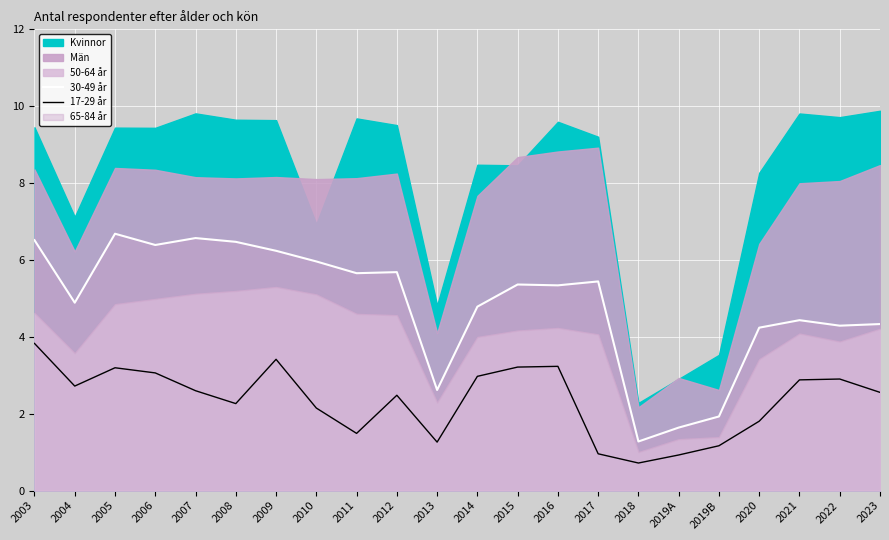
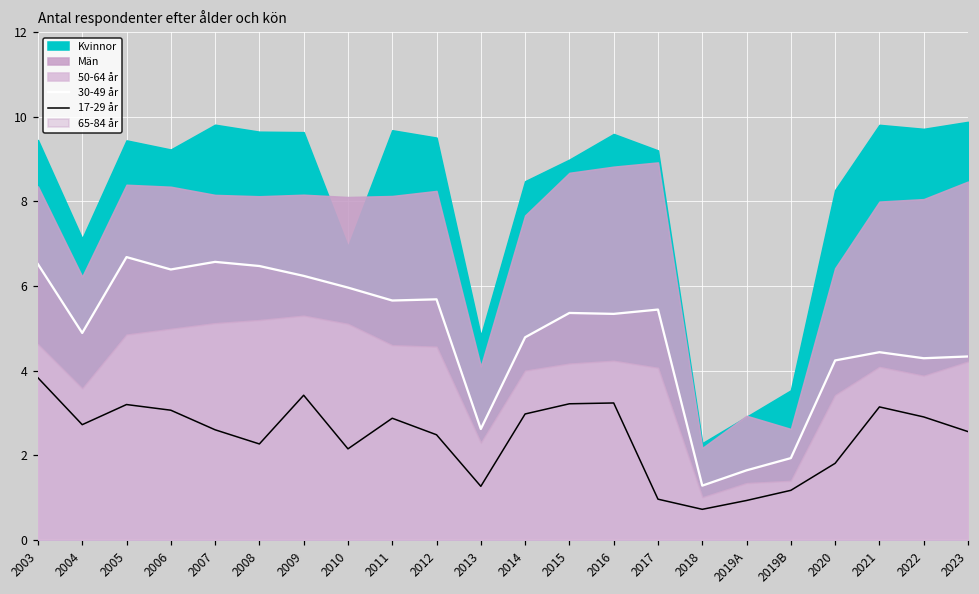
  {
    "Kvinnor": {
      "2003": 9.5,
      "2004": 7.1,
      "2005": 9.4,
-     "2006": 9.4,
+     "2006": 9.2,
      "2007": 9.8,
      "2008": 9.6,
      "2009": 9.6,
      "2010": 6.9,
      "2011": 9.7,
      "2012": 9.5,
      "2013": 4.8,
      "2014": 8.5,
-     "2015": 8.5,
+     "2015": 9.0,
      "2016": 9.6,
      "2017": 9.2,
      "2018": 2.3,
      "2019B": 3.5,
      "2020": 8.3,
      "2021": 9.8,
      "2022": 9.7,
      "2023": 9.9
    },
    "17-29 år": {
      "2003": 3.8,
      "2004": 2.7,
      "2005": 3.2,
      "2006": 3.1,
      "2007": 2.6,
      "2008": 2.3,
      "2009": 3.4,
      "2010": 2.1,
-     "2011": 1.5,
+     "2011": 2.9,
      "2012": 2.5,
      "2013": 1.3,
      "2014": 3.0,
      "2015": 3.2,
      "2016": 3.2,
      "2017": 1.0,
      "2018": 0.7,
      "2019A": 0.9,
      "2019B": 1.2,
      "2020": 1.8,
-     "2021": 2.9,
+     "2021": 3.1,
      "2022": 2.9,
      "2023": 2.6
    }
  }
